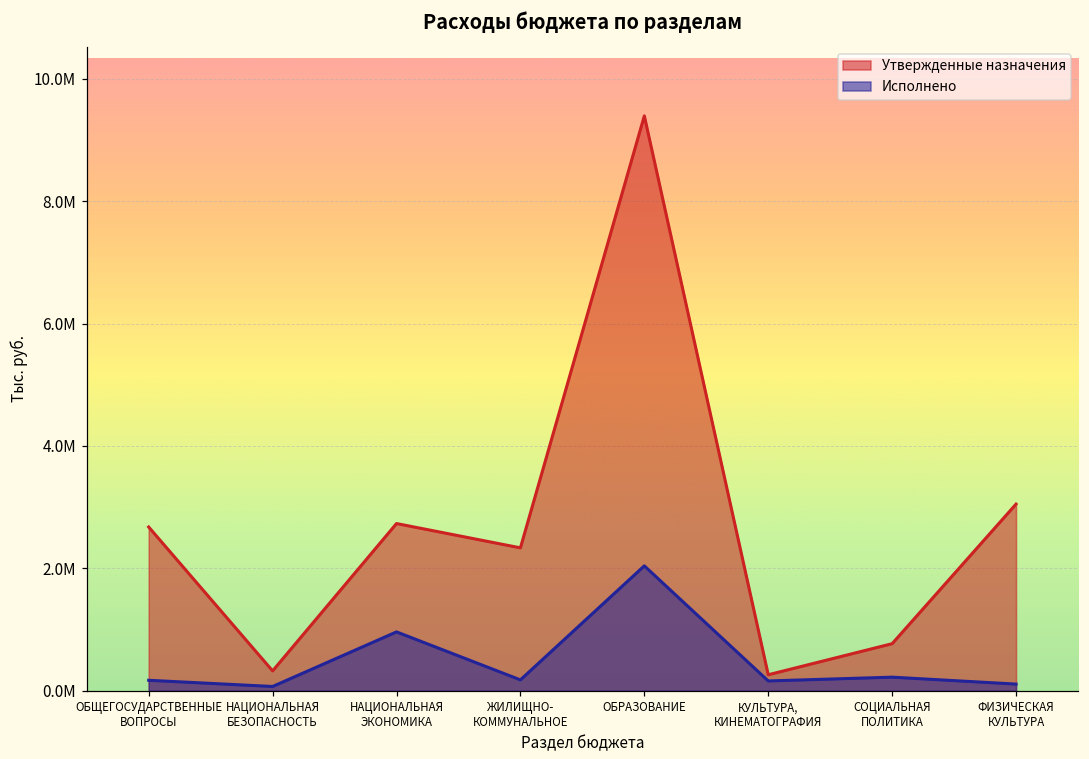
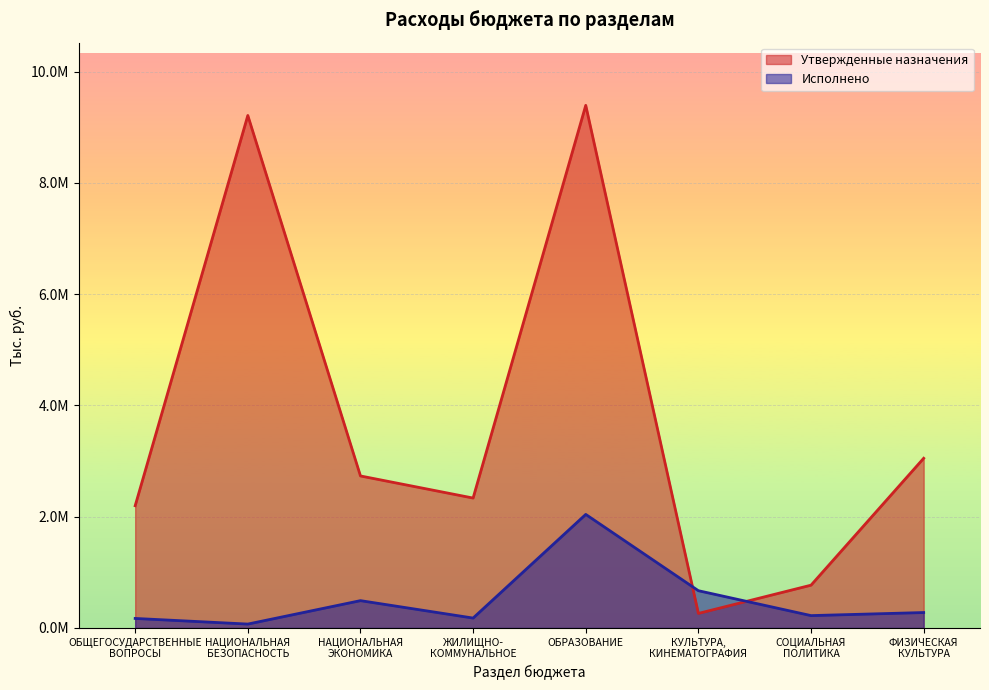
  {
    "Утвержденные назначения": {
-     "ОБЩЕГОСУДАРСТВЕННЫЕ ВОПРОСЫ": 2700000,
-     "НАЦИОНАЛЬНАЯ БЕЗОПАСНОСТЬ": 300000,
+     "ОБЩЕГОСУДАРСТВЕННЫЕ ВОПРОСЫ": 2200000,
+     "НАЦИОНАЛЬНАЯ БЕЗОПАСНОСТЬ": 9200000,
      "НАЦИОНАЛЬНАЯ ЭКОНОМИКА": 2700000,
      "ЖИЛИЩНО- КОММУНАЛЬНОЕ": 2300000,
      "ОБРАЗОВАНИЕ": 9400000,
      "КУЛЬТУРА, КИНЕМАТОГРАФИЯ": 300000,
      "СОЦИАЛЬНАЯ ПОЛИТИКА": 800000,
      "ФИЗИЧЕСКАЯ КУЛЬТУРА": 3100000
    },
    "Исполнено": {
      "ОБЩЕГОСУДАРСТВЕННЫЕ ВОПРОСЫ": 200000,
      "НАЦИОНАЛЬНАЯ БЕЗОПАСНОСТЬ": 100000,
-     "НАЦИОНАЛЬНАЯ ЭКОНОМИКА": 1000000,
+     "НАЦИОНАЛЬНАЯ ЭКОНОМИКА": 500000,
      "ЖИЛИЩНО- КОММУНАЛЬНОЕ": 200000,
      "ОБРАЗОВАНИЕ": 2000000,
-     "КУЛЬТУРА, КИНЕМАТОГРАФИЯ": 200000,
+     "КУЛЬТУРА, КИНЕМАТОГРАФИЯ": 700000,
      "СОЦИАЛЬНАЯ ПОЛИТИКА": 200000,
-     "ФИЗИЧЕСКАЯ КУЛЬТУРА": 100000
+     "ФИЗИЧЕСКАЯ КУЛЬТУРА": 300000
    }
  }
